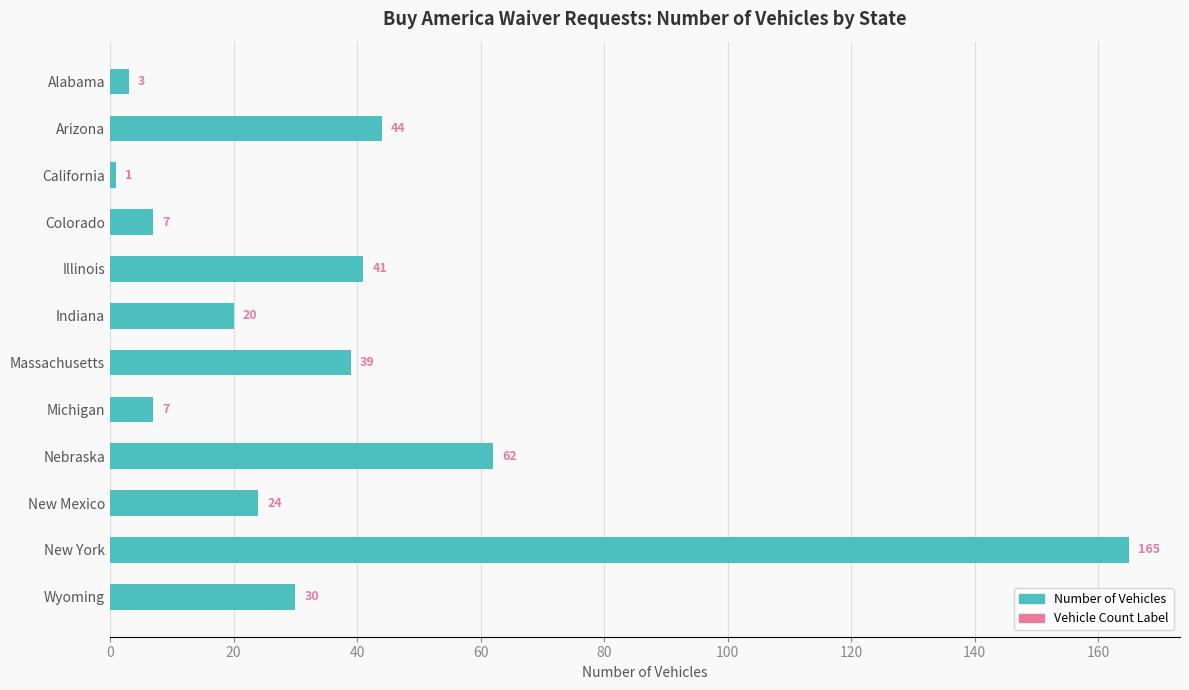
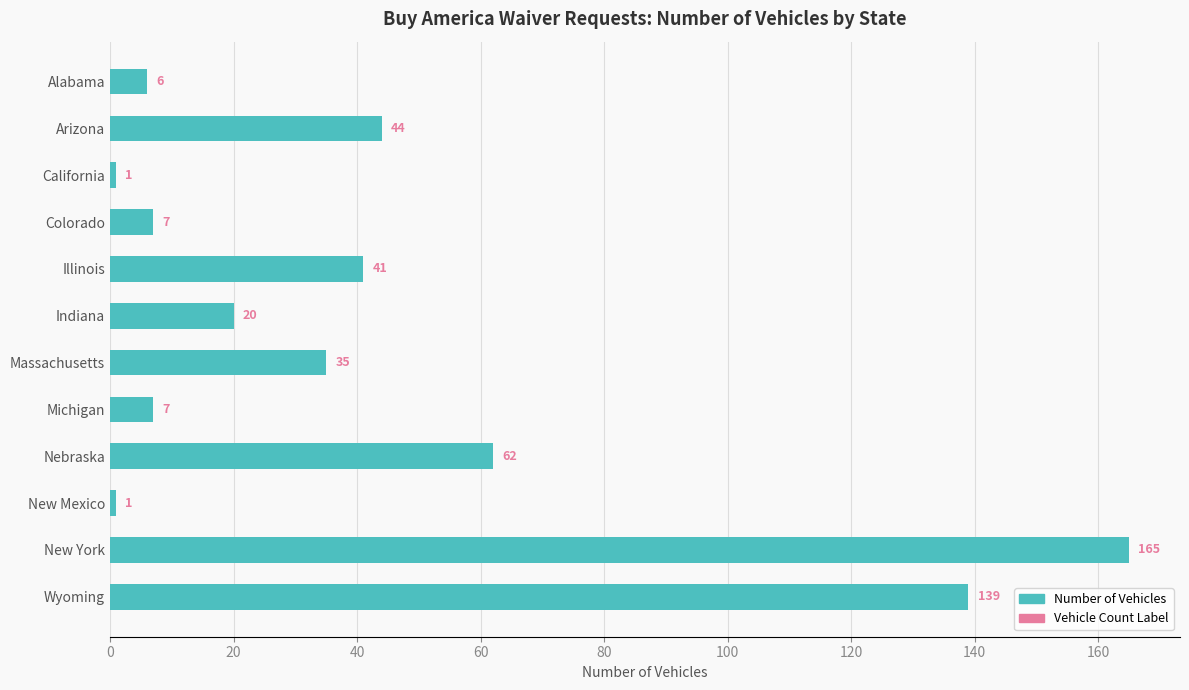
  {
-   "Alabama": 3,
+   "Alabama": 6,
    "Arizona": 44,
    "California": 1,
    "Colorado": 7,
    "Illinois": 41,
    "Indiana": 20,
-   "Massachusetts": 39,
+   "Massachusetts": 35,
    "Michigan": 7,
    "Nebraska": 62,
-   "New Mexico": 24,
+   "New Mexico": 1,
    "New York": 165,
-   "Wyoming": 30
+   "Wyoming": 139
  }
